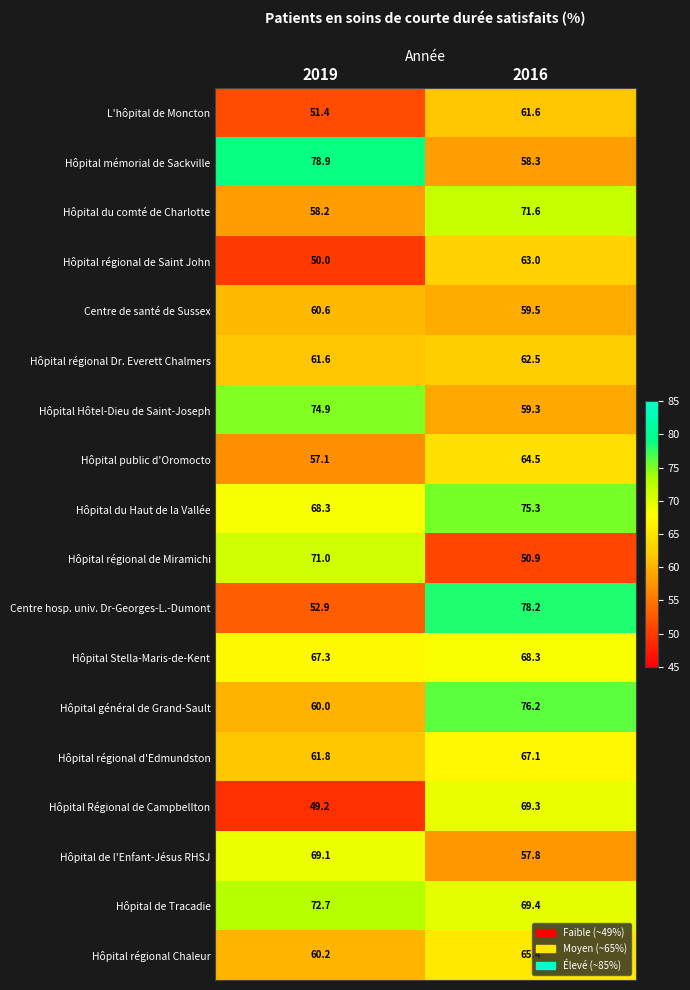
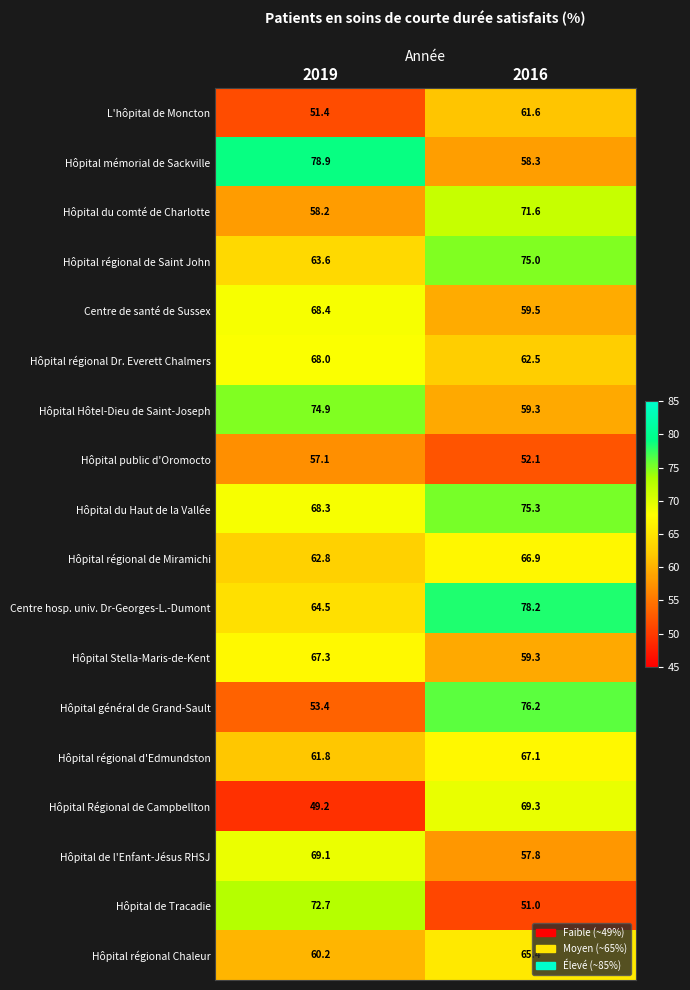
  {
    "L'hôpital de Moncton": {
      "2019": 51.4,
      "2016": 61.6
    },
    "Hôpital mémorial de Sackville": {
      "2019": 78.9,
      "2016": 58.3
    },
    "Hôpital du comté de Charlotte": {
      "2019": 58.2,
      "2016": 71.6
    },
    "Hôpital régional de Saint John": {
-     "2019": 50.0,
-     "2016": 63.0
+     "2019": 63.6,
+     "2016": 75.0
    },
    "Centre de santé de Sussex": {
-     "2019": 60.6,
+     "2019": 68.4,
      "2016": 59.5
    },
    "Hôpital régional Dr. Everett Chalmers": {
-     "2019": 61.6,
+     "2019": 68.0,
      "2016": 62.5
    },
    "Hôpital Hôtel-Dieu de Saint-Joseph": {
      "2019": 74.9,
      "2016": 59.3
    },
    "Hôpital public d'Oromocto": {
      "2019": 57.1,
-     "2016": 64.5
+     "2016": 52.1
    },
    "Hôpital du Haut de la Vallée": {
      "2019": 68.3,
      "2016": 75.3
    },
    "Hôpital régional de Miramichi": {
-     "2019": 71.0,
-     "2016": 50.9
+     "2019": 62.8,
+     "2016": 66.9
    },
    "Centre hosp. univ. Dr-Georges-L.-Dumont": {
-     "2019": 52.9,
+     "2019": 64.5,
      "2016": 78.2
    },
    "Hôpital Stella-Maris-de-Kent": {
      "2019": 67.3,
-     "2016": 68.3
+     "2016": 59.3
    },
    "Hôpital général de Grand-Sault": {
-     "2019": 60.0,
+     "2019": 53.4,
      "2016": 76.2
    },
    "Hôpital régional d'Edmundston": {
      "2019": 61.8,
      "2016": 67.1
    },
    "Hôpital Régional de Campbellton": {
      "2019": 49.2,
      "2016": 69.3
    },
    "Hôpital de l'Enfant-Jésus RHSJ": {
      "2019": 69.1,
      "2016": 57.8
    },
    "Hôpital de Tracadie": {
      "2019": 72.7,
-     "2016": 69.4
+     "2016": 51.0
    },
    "Hôpital régional Chaleur": {
      "2019": 60.2
    }
  }
